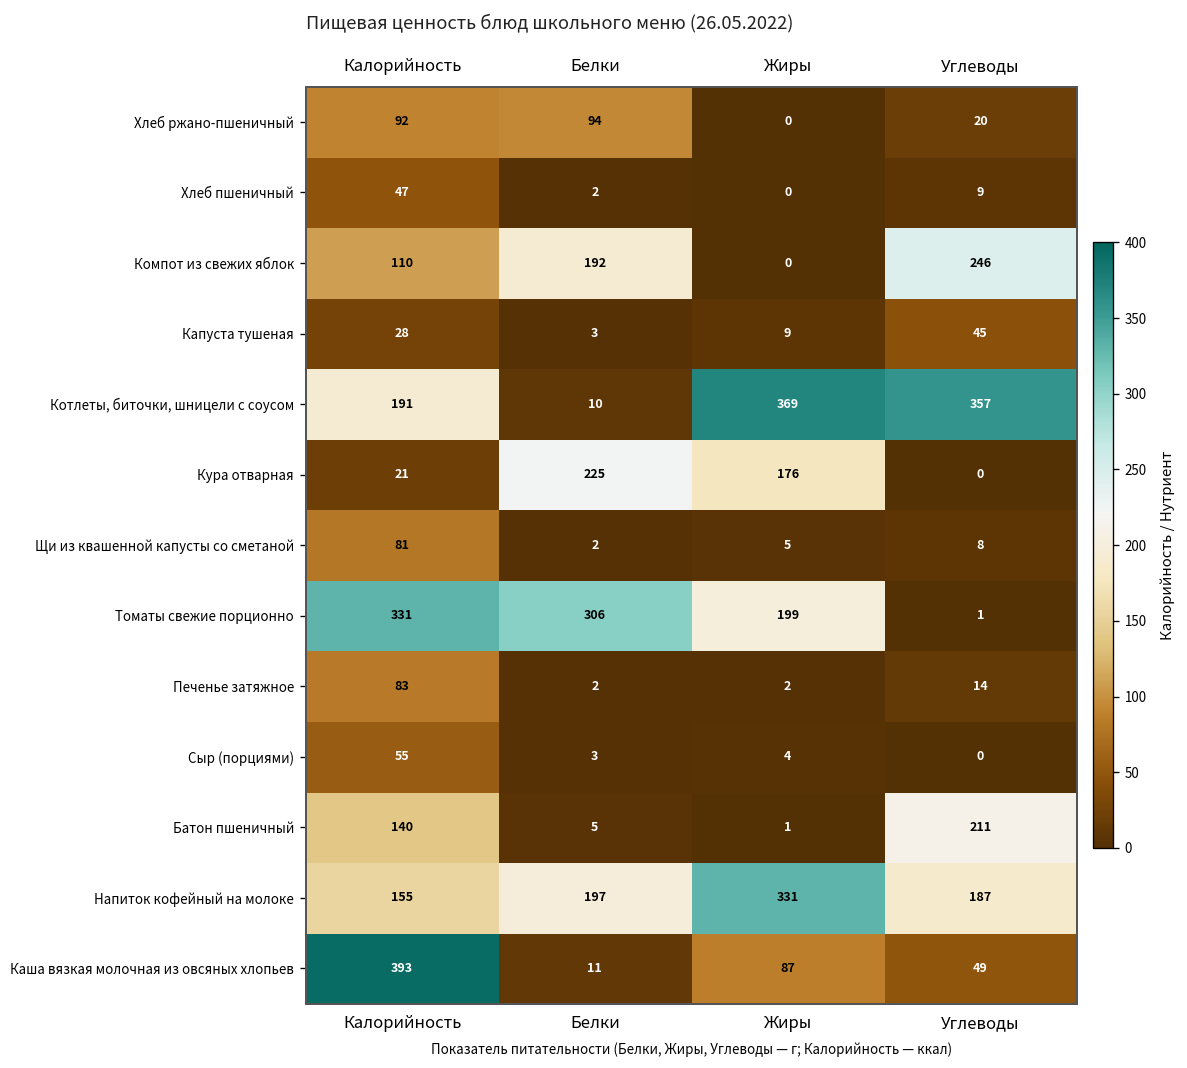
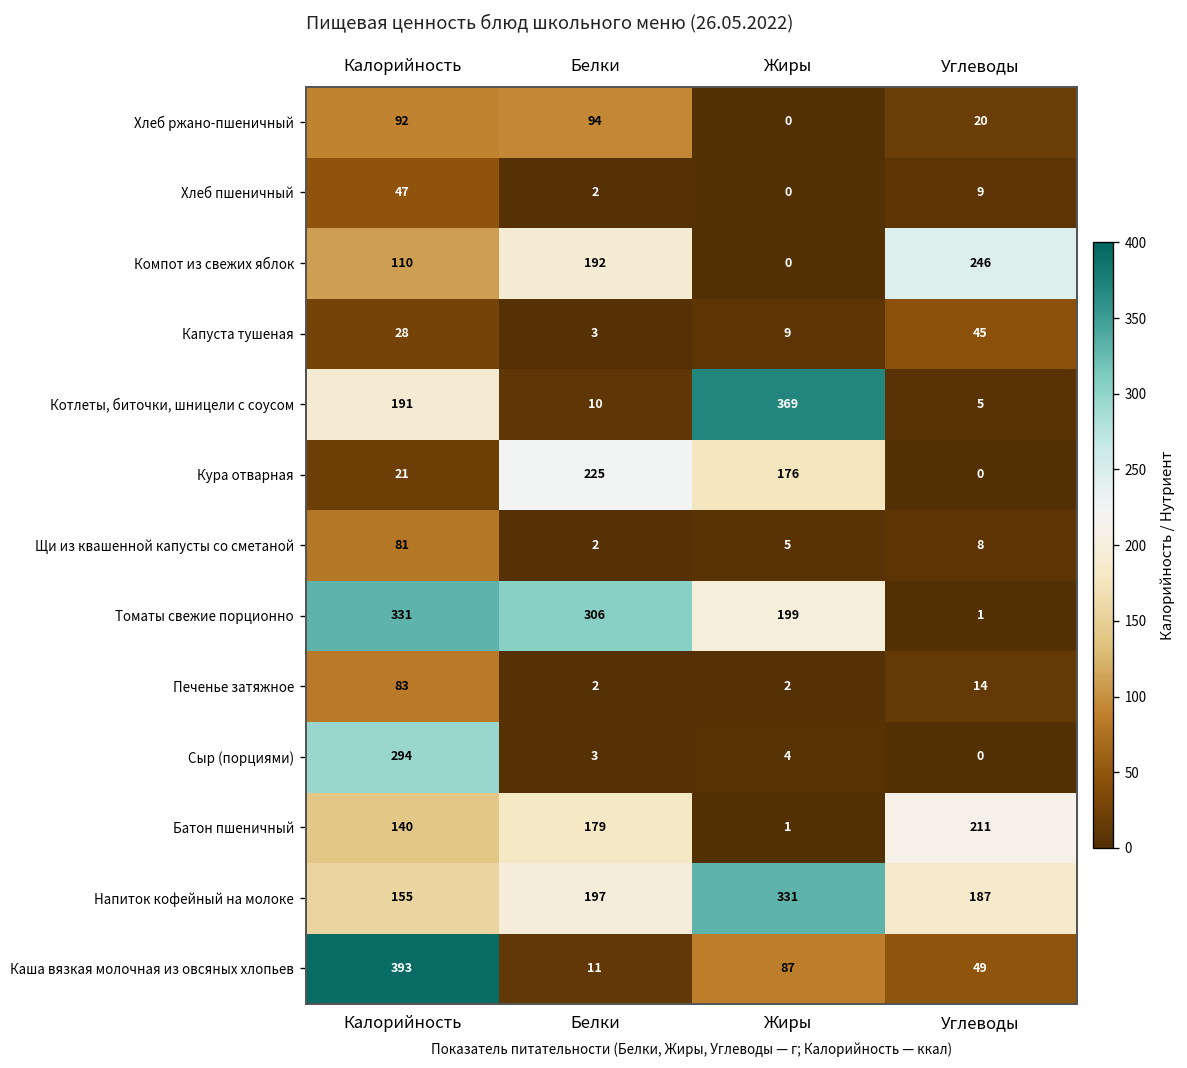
  {
    "Хлеб ржано-пшеничный": {
      "Калорийность": 92,
      "Белки": 94,
      "Жиры": 0,
      "Углеводы": 20
    },
    "Хлеб пшеничный": {
      "Калорийность": 47,
      "Белки": 2,
      "Жиры": 0,
      "Углеводы": 9
    },
    "Компот из свежих яблок": {
      "Калорийность": 110,
      "Белки": 192,
      "Жиры": 0,
      "Углеводы": 246
    },
    "Капуста тушеная": {
      "Калорийность": 28,
      "Белки": 3,
      "Жиры": 9,
      "Углеводы": 45
    },
    "Котлеты, биточки, шницели с соусом": {
      "Калорийность": 191,
      "Белки": 10,
      "Жиры": 369,
-     "Углеводы": 357
+     "Углеводы": 5
    },
    "Кура отварная": {
      "Калорийность": 21,
      "Белки": 225,
      "Жиры": 176,
      "Углеводы": 0
    },
    "Щи из квашенной капусты со сметаной": {
      "Калорийность": 81,
      "Белки": 2,
      "Жиры": 5,
      "Углеводы": 8
    },
    "Томаты свежие порционно": {
      "Калорийность": 331,
      "Белки": 306,
      "Жиры": 199,
      "Углеводы": 1
    },
    "Печенье затяжное": {
      "Калорийность": 83,
      "Белки": 2,
      "Жиры": 2,
      "Углеводы": 14
    },
    "Сыр (порциями)": {
-     "Калорийность": 55,
+     "Калорийность": 294,
      "Белки": 3,
      "Жиры": 4,
      "Углеводы": 0
    },
    "Батон пшеничный": {
      "Калорийность": 140,
-     "Белки": 5,
+     "Белки": 179,
      "Жиры": 1,
      "Углеводы": 211
    },
    "Напиток кофейный на молоке": {
      "Калорийность": 155,
      "Белки": 197,
      "Жиры": 331,
      "Углеводы": 187
    },
    "Каша вязкая молочная из овсяных хлопьев": {
      "Калорийность": 393,
      "Белки": 11,
      "Жиры": 87,
      "Углеводы": 49
    }
  }
